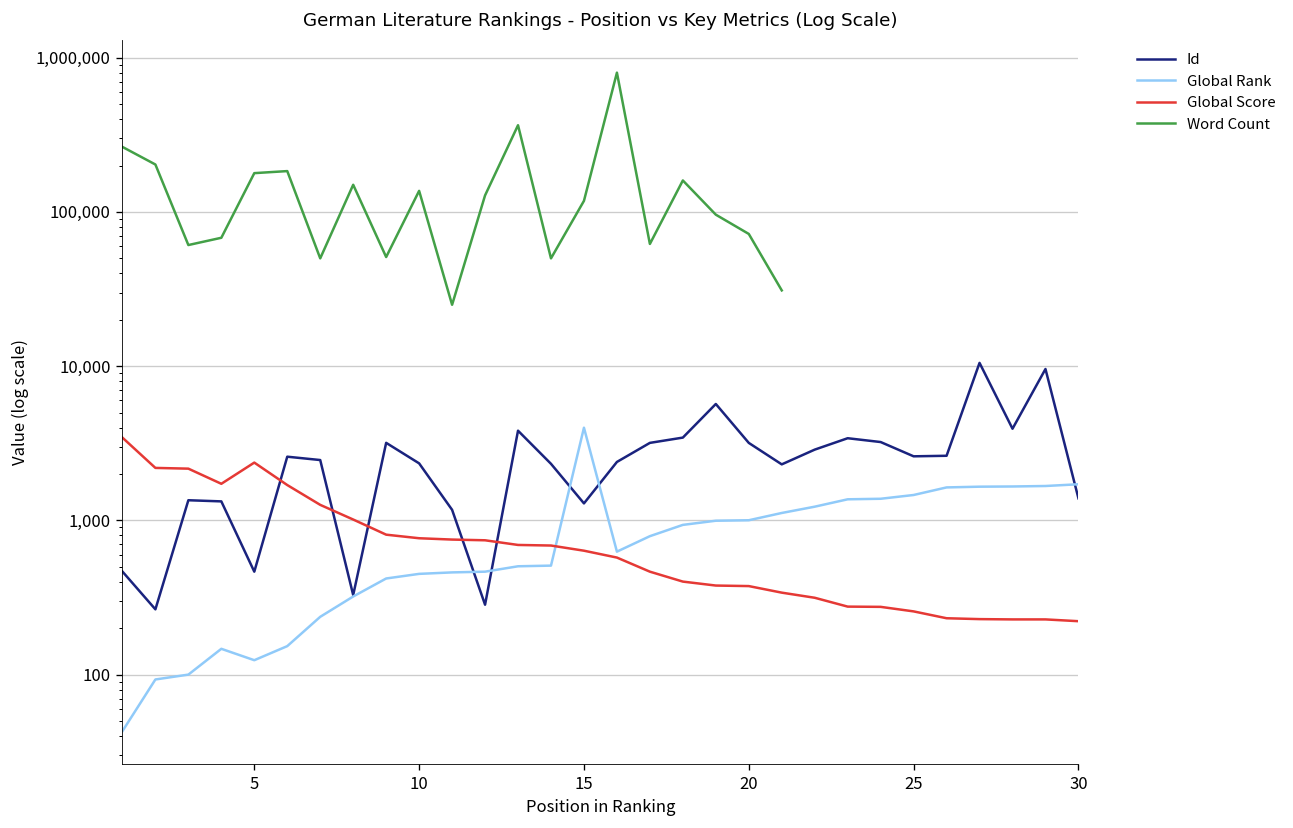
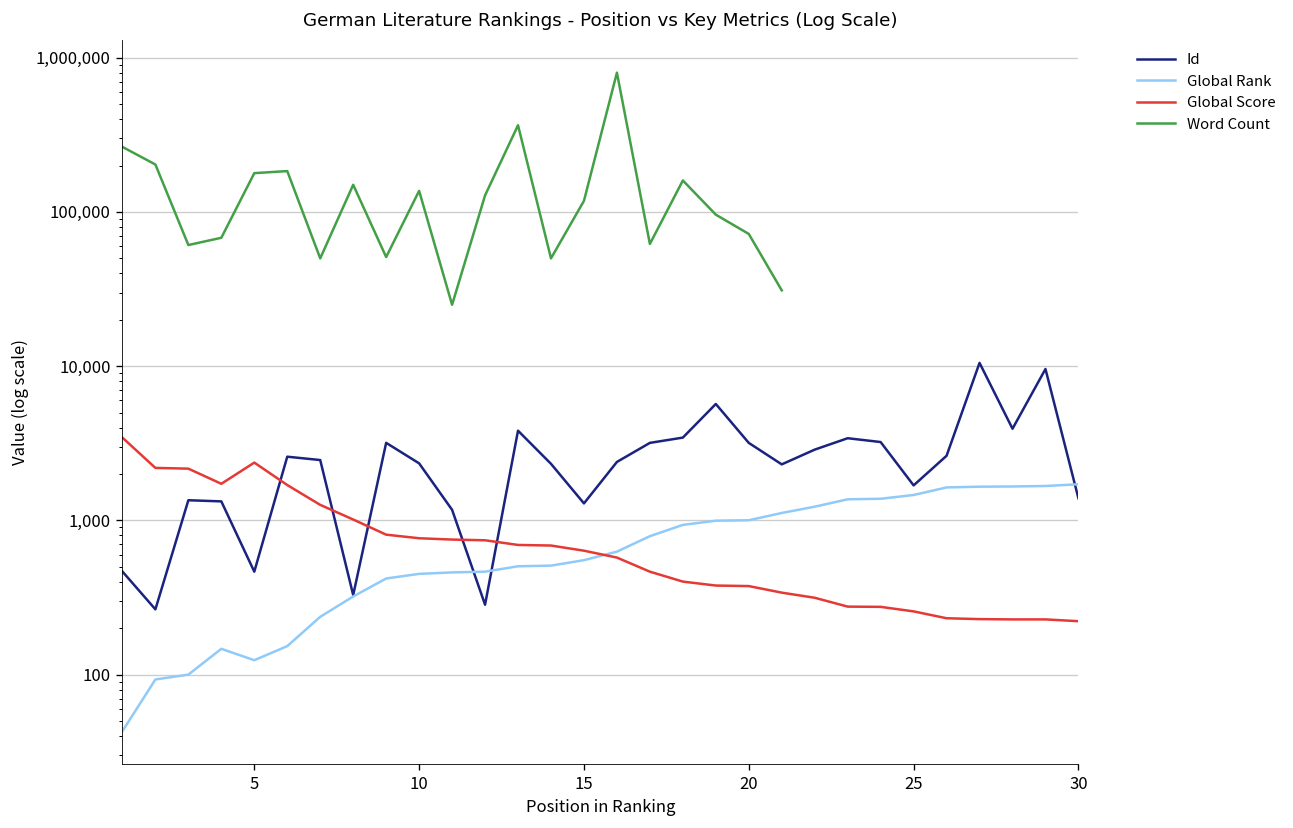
  {
    "Id": {
      "5": "470",
      "10": "2,300",
      "15": "1,300",
      "20": "3,200",
-     "25": "2,600",
+     "25": "1,700",
      "30": "1,400"
    },
    "Global Rank": {
      "5": "120",
      "10": "450",
-     "15": "4,000",
+     "15": "550",
      "20": "1,000",
      "25": "1,500",
      "30": "1,700"
    },
    "Global Score": {
      "5": "2,400",
      "10": "800",
      "15": "600",
      "20": "380",
      "25": "260",
      "30": "220"
    },
    "Word Count": {
      "5": "180,000",
      "10": "140,000",
      "15": "120,000",
      "20": "70,000"
    }
  }
